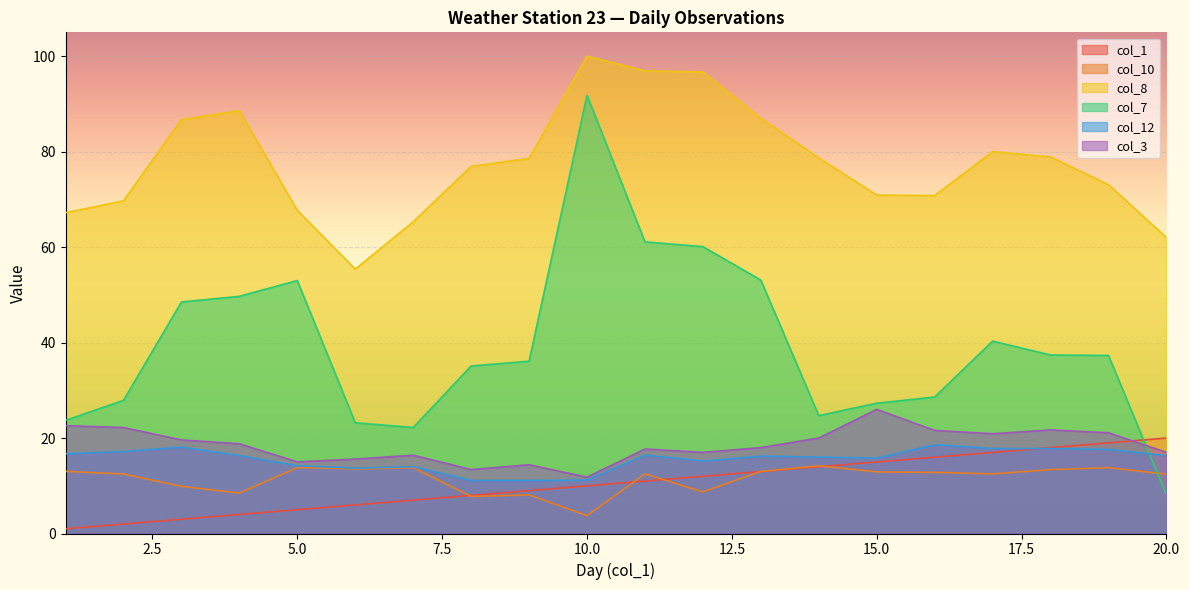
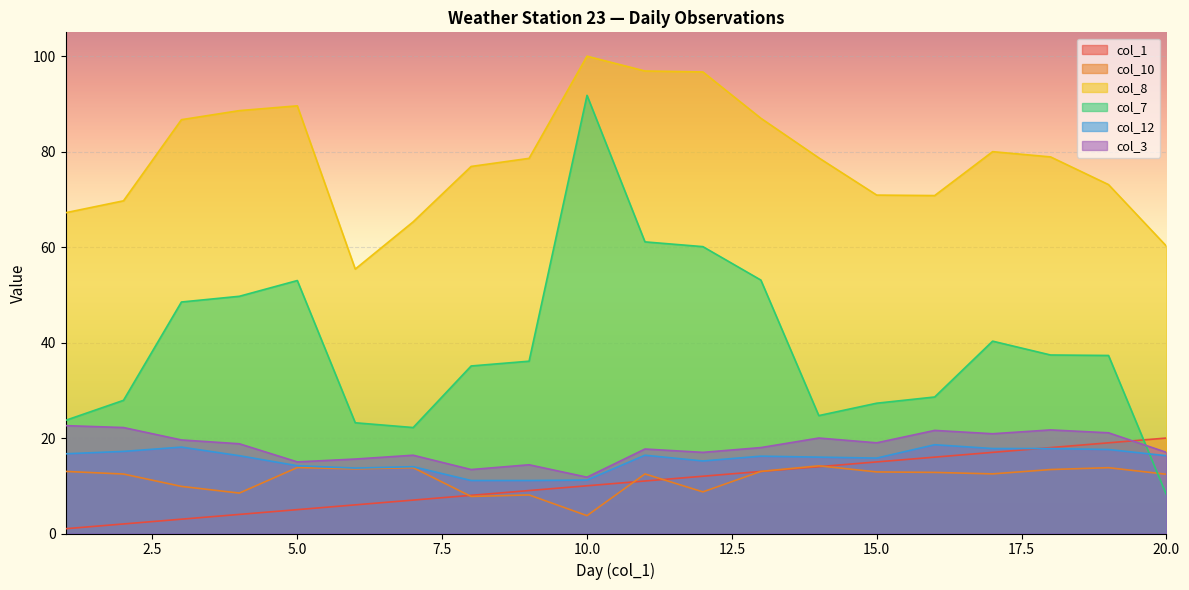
  {
    "col_8": {
-     "5.0": 68,
+     "5.0": 90,
      "10.0": 100,
      "15.0": 71,
-     "20.0": 62
+     "20.0": 60
    },
    "col_7": {
      "5.0": 53,
      "10.0": 92,
      "15.0": 27,
      "20.0": 8
    },
    "col_12": {
      "10.0": 11,
      "15.0": 16,
      "20.0": 16
    },
    "col_3": {
      "5.0": 15,
      "10.0": 12,
-     "15.0": 26,
+     "15.0": 19,
      "20.0": 17
    }
  }
